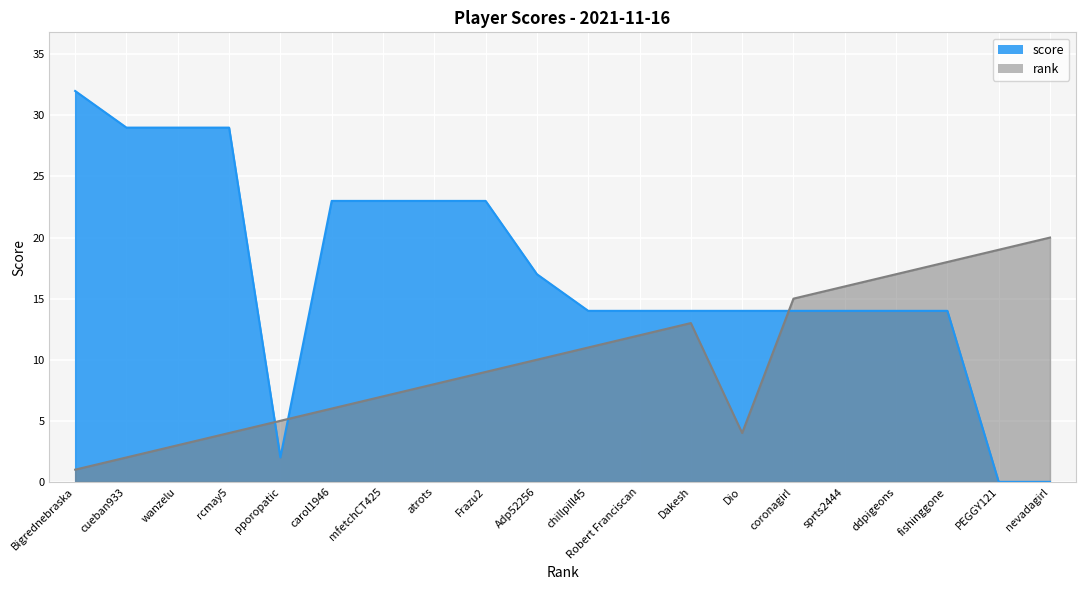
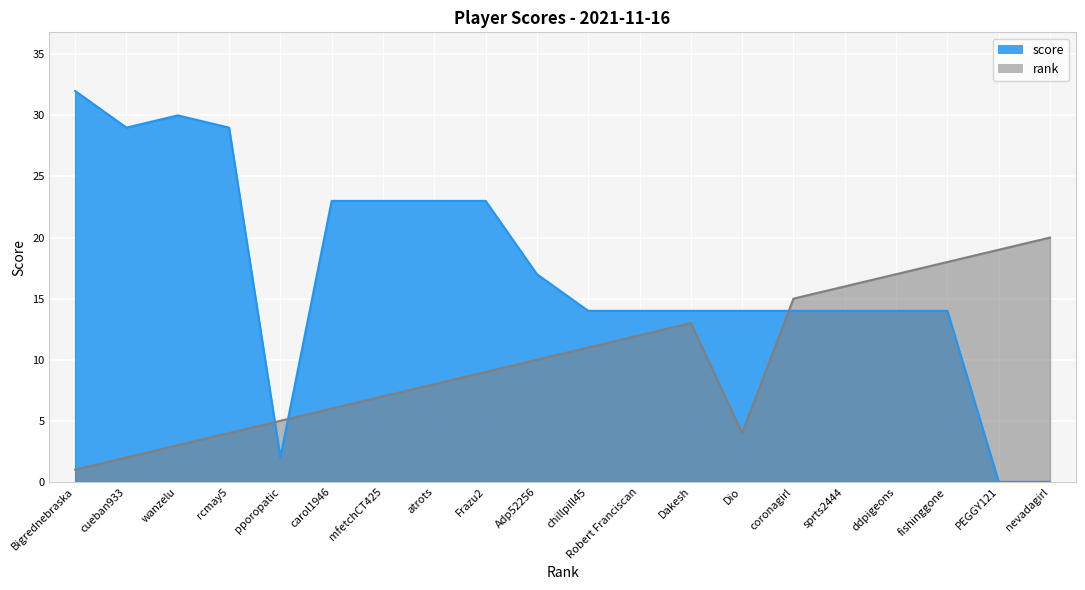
  {
    "score": {
      "Bigrednebraska": 32,
      "cueban933": 29,
-     "wanzelu": 29,
+     "wanzelu": 30,
      "rcmay5": 29,
      "pporopatic": 2,
      "carol1946": 23,
      "mfetchCT425": 23,
      "atrots": 23,
      "Frazu2": 23,
      "Adp52256": 17,
      "chillpill45": 14,
      "Robert Franciscan": 14,
      "Dakesh": 14,
      "Dio": 14,
      "coronagirl": 14,
      "sprts2444": 14,
      "ddpigeons": 14,
      "fishinggone": 14,
      "PEGGY121": 0,
      "nevadagirl": 0
    },
    "rank": {
      "Bigrednebraska": 1,
      "cueban933": 2,
      "wanzelu": 3,
      "rcmay5": 4,
      "pporopatic": 5,
      "carol1946": 6,
      "mfetchCT425": 7,
      "atrots": 8,
      "Frazu2": 9,
      "Adp52256": 10,
      "chillpill45": 11,
      "Robert Franciscan": 12,
      "Dakesh": 13,
      "Dio": 4,
      "coronagirl": 15,
      "sprts2444": 16,
      "ddpigeons": 17,
      "fishinggone": 18,
      "PEGGY121": 19,
      "nevadagirl": 20
    }
  }
